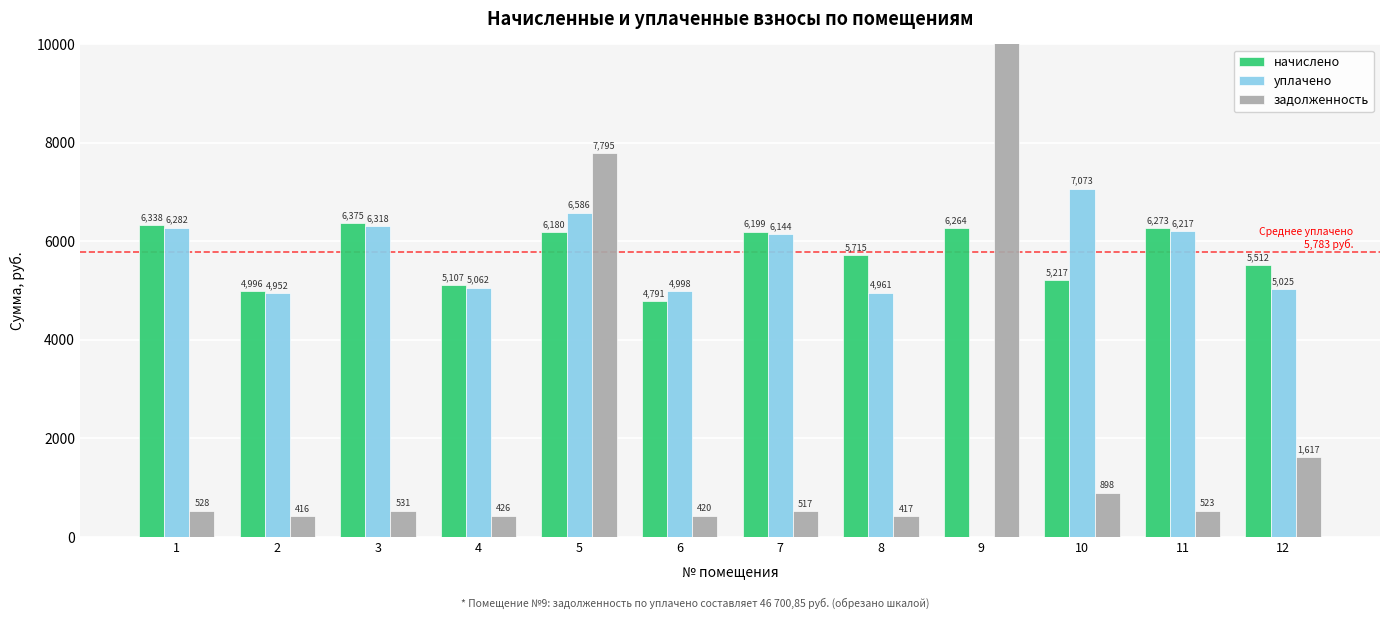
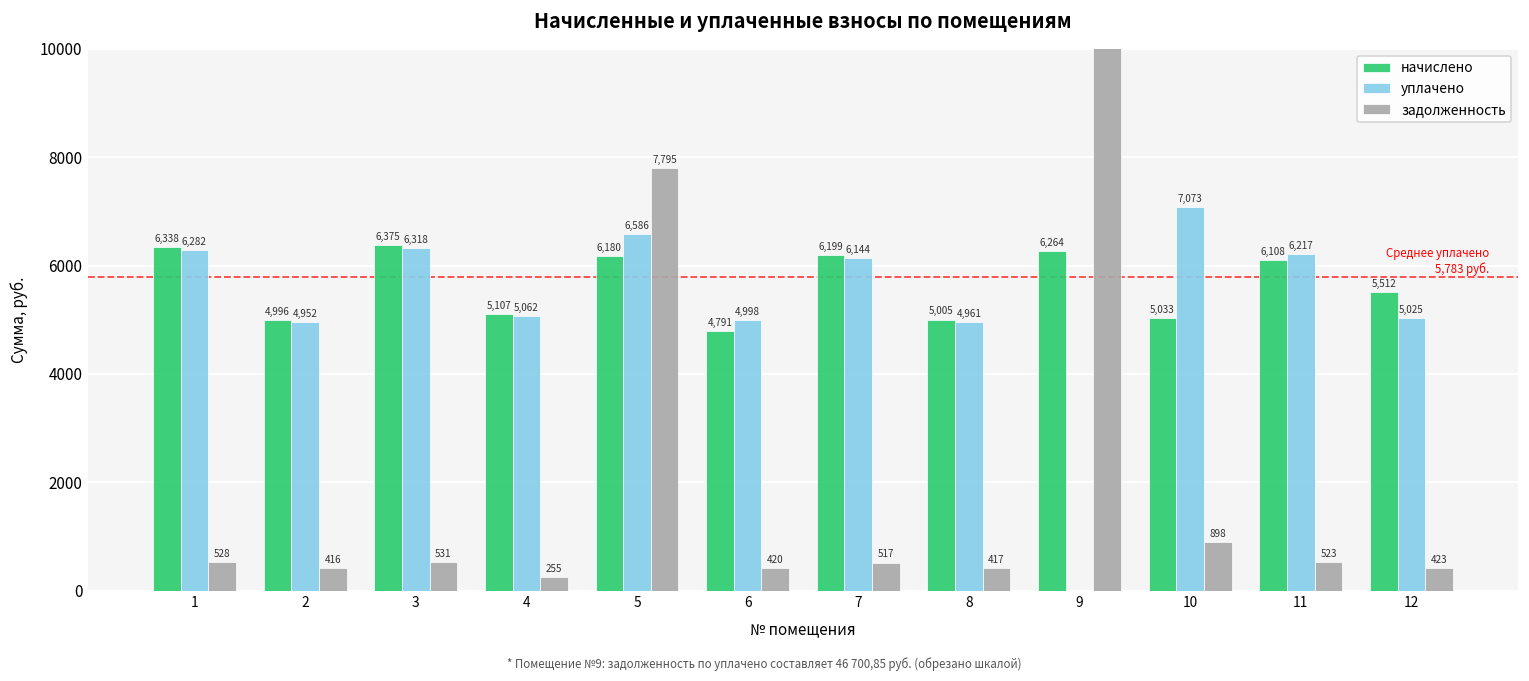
  {
    "начислено": {
      "1": "6,338",
      "2": "4,996",
      "3": "6,375",
      "4": "5,107",
      "5": "6,180",
      "6": "4,791",
      "7": "6,199",
-     "8": "5,715",
+     "8": "5,005",
      "9": "6,264",
-     "10": "5,217",
-     "11": "6,273",
+     "10": "5,033",
+     "11": "6,108",
      "12": "5,512"
    },
    "уплачено": {
      "1": "6,282",
      "2": "4,952",
      "3": "6,318",
      "4": "5,062",
      "5": "6,586",
      "6": "4,998",
      "7": "6,144",
      "8": "4,961",
      "10": "7,073",
      "11": "6,217",
      "12": "5,025"
    },
    "задолженность": {
      "1": "528",
      "2": "416",
      "3": "531",
-     "4": "426",
+     "4": "255",
      "5": "7,795",
      "6": "420",
      "7": "517",
      "8": "417",
      "10": "898",
      "11": "523",
-     "12": "1,617"
+     "12": "423"
    }
  }
